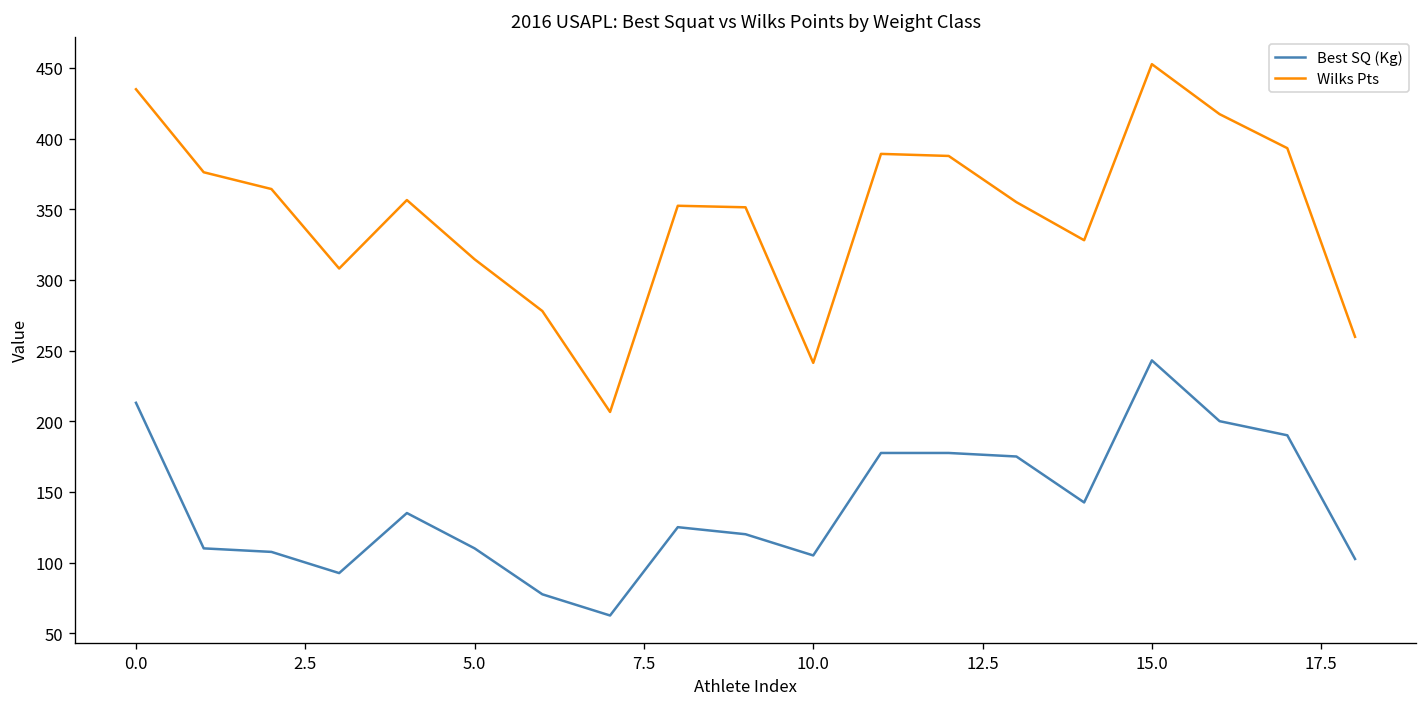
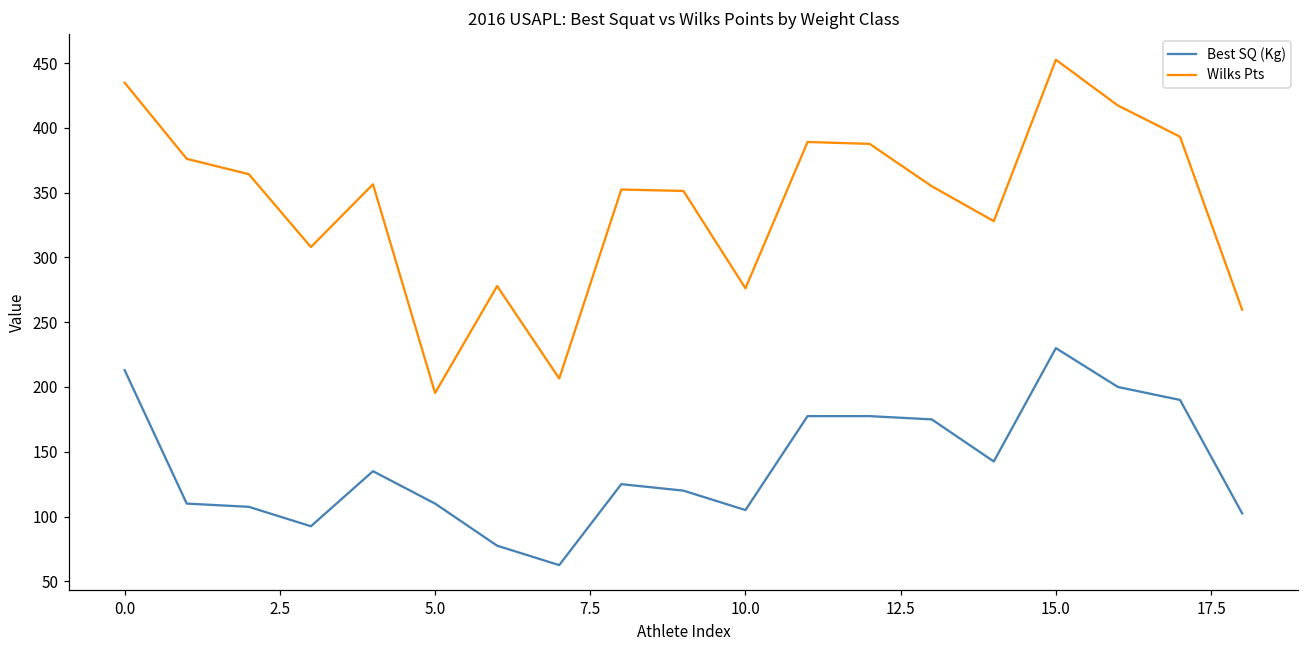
  {
    "Best SQ (Kg)": {
      "0.0": 213,
      "5.0": 110,
      "10.0": 105,
-     "15.0": 243
+     "15.0": 230
    },
    "Wilks Pts": {
      "0.0": 435,
-     "5.0": 315,
-     "10.0": 241,
+     "5.0": 195,
+     "10.0": 276,
      "15.0": 453
    }
  }
